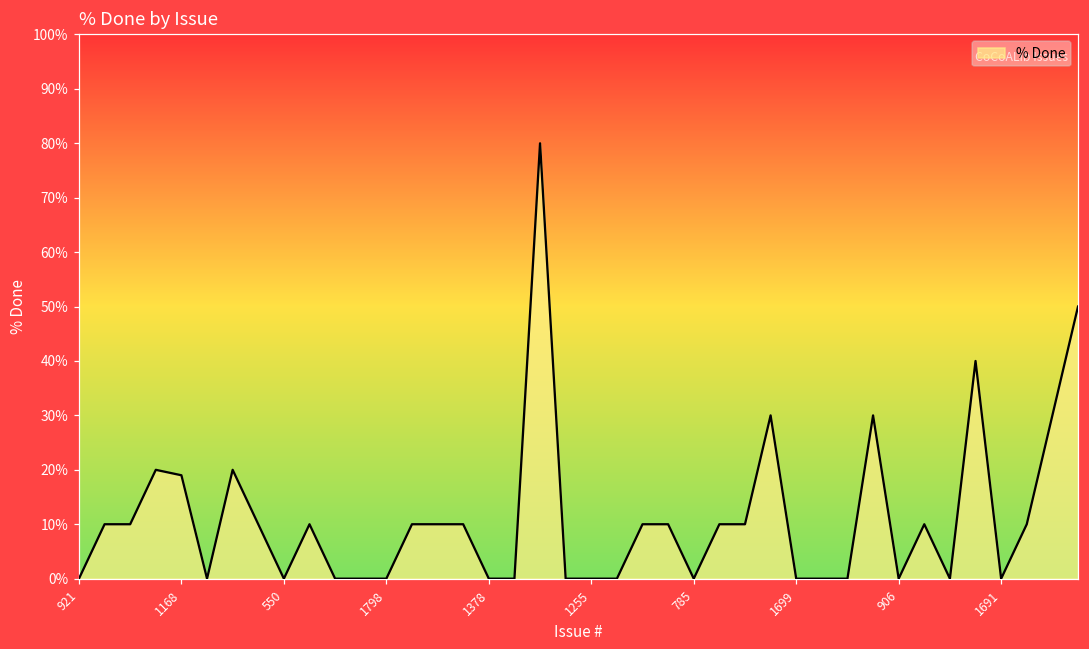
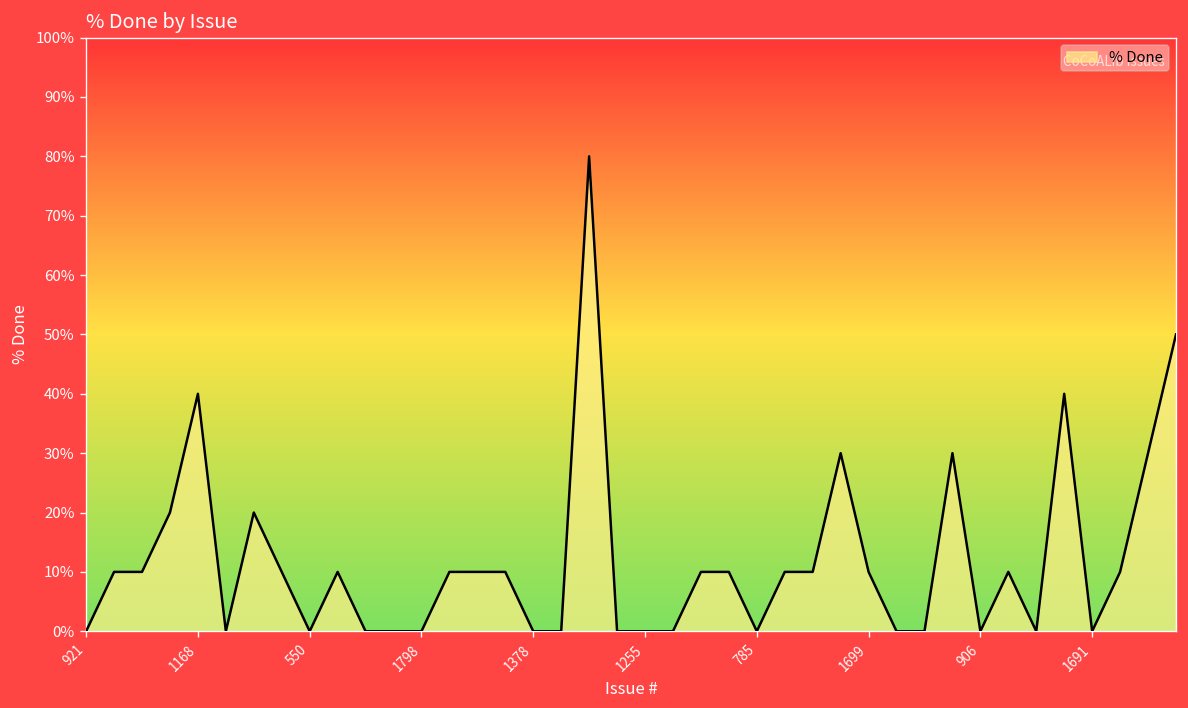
  {
    "921": "0%",
-   "1168": "19%",
+   "1168": "40%",
    "550": "0%",
    "1798": "0%",
    "1378": "0%",
    "1255": "0%",
    "785": "0%",
-   "1699": "0%",
+   "1699": "10%",
    "906": "0%",
    "1691": "0%"
  }
